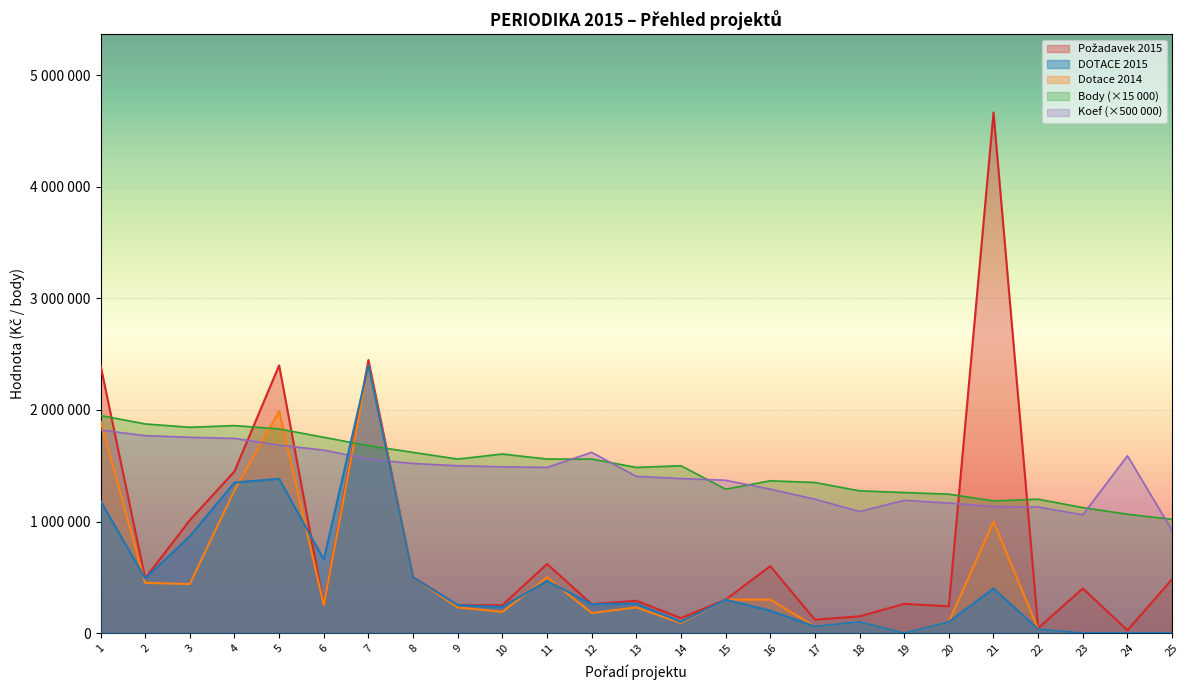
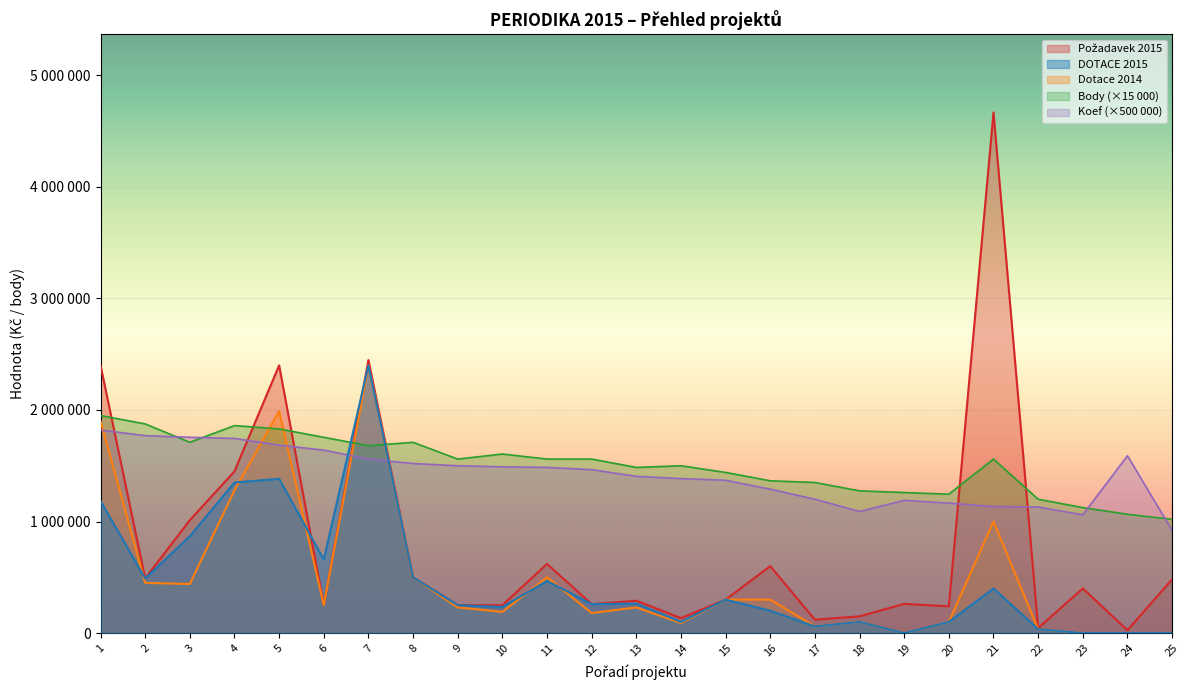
  {
    "DOTACE 2015": {
      "1": 1180000,
      "3": 870000,
      "4": 1350000,
      "5": 1380000,
      "6": 660000,
      "11": 470000,
      "13": 260000,
      "16": 200000,
      "21": 400000
    },
    "Body (×15 000)": {
      "1": 1950000,
      "2": 1880000,
-     "3": 1850000,
+     "3": 1710000,
      "4": 1860000,
      "5": 1830000,
      "6": 1760000,
      "7": 1680000,
-     "8": 1620000,
+     "8": 1710000,
      "9": 1560000,
      "10": 1610000,
      "11": 1560000,
      "12": 1560000,
      "13": 1490000,
      "14": 1500000,
-     "15": 1290000,
+     "15": 1440000,
      "16": 1370000,
      "17": 1350000,
      "18": 1280000,
      "19": 1260000,
      "20": 1250000,
-     "21": 1190000,
+     "21": 1560000,
      "22": 1200000,
      "23": 1130000,
      "24": 1070000,
      "25": 1020000
    },
    "Koef (×500 000)": {
      "1": 1820000,
      "2": 1770000,
      "3": 1760000,
      "4": 1750000,
      "5": 1690000,
      "6": 1640000,
      "7": 1560000,
      "8": 1520000,
      "9": 1500000,
      "10": 1490000,
      "11": 1490000,
-     "12": 1620000,
+     "12": 1470000,
      "13": 1410000,
      "14": 1390000,
      "15": 1370000,
      "16": 1290000,
      "17": 1200000,
      "18": 1090000,
      "19": 1190000,
      "20": 1170000,
      "21": 1140000,
      "22": 1130000,
      "23": 1060000,
      "24": 1590000,
      "25": 920000
    }
  }
